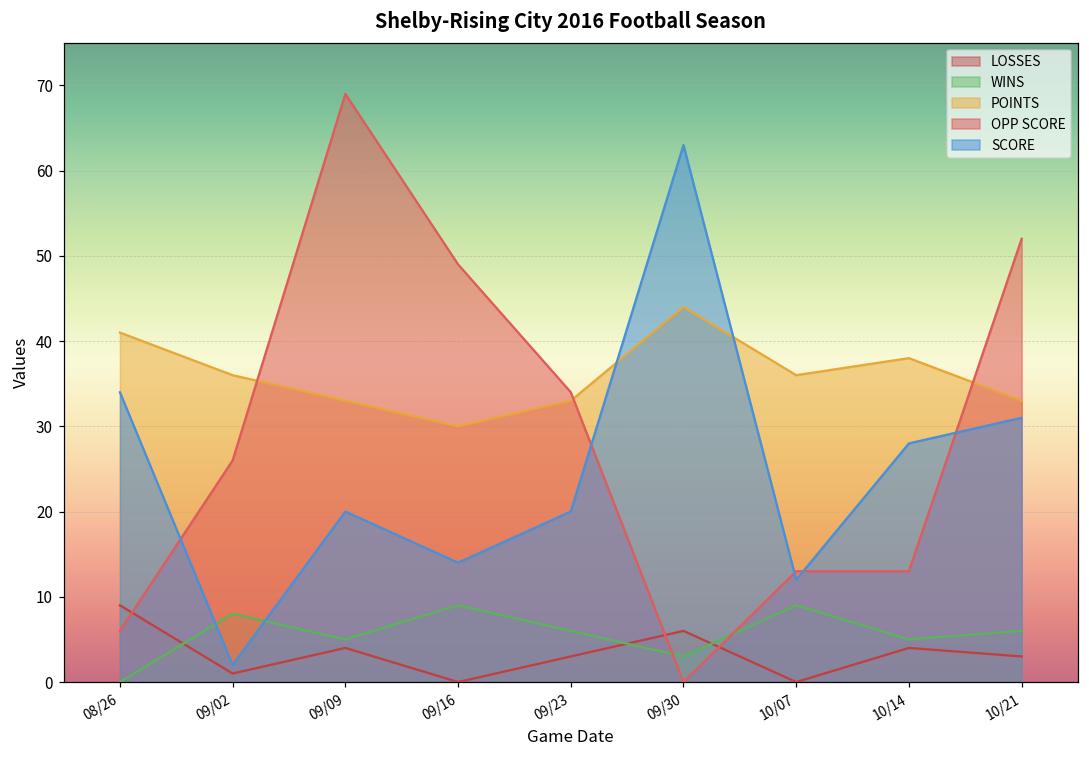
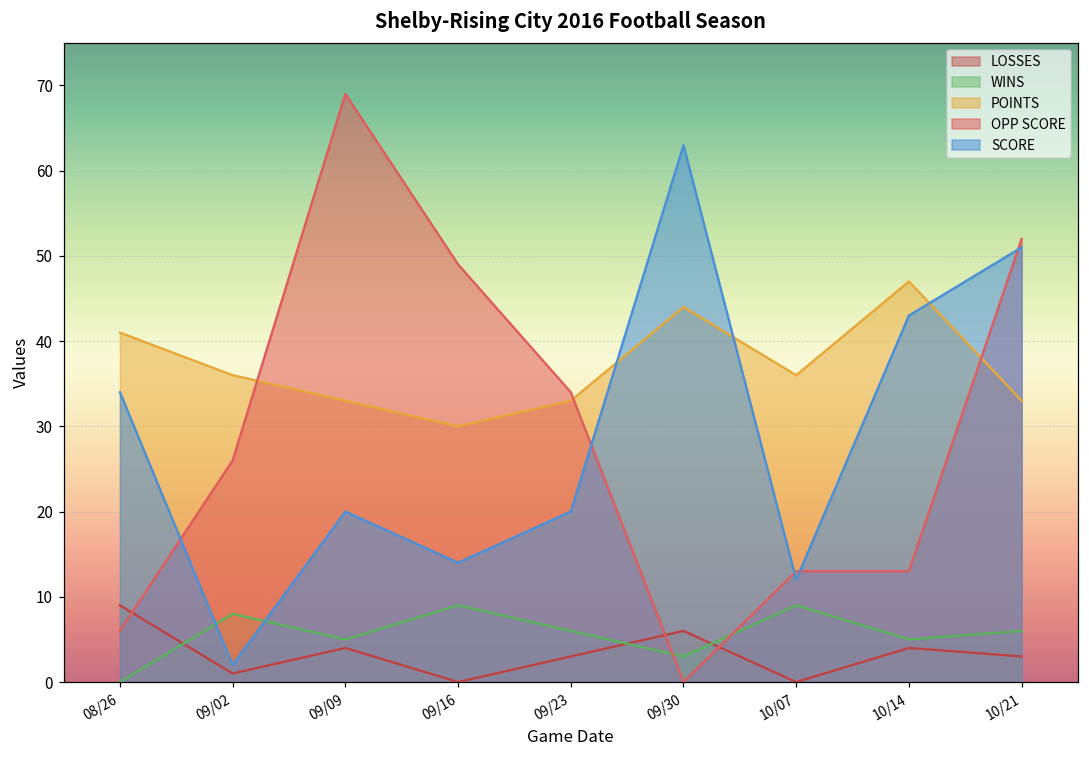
  {
    "WINS": {
      "08/26": 0,
      "09/02": 8,
      "09/09": 5,
      "09/16": 9,
      "09/23": 6,
      "09/30": 3,
      "10/07": 9,
      "10/14": 5,
      "10/21": 6
    },
    "POINTS": {
      "08/26": 41,
      "09/02": 36,
      "09/09": 33,
      "09/16": 30,
      "09/23": 33,
      "09/30": 44,
      "10/07": 36,
-     "10/14": 38,
+     "10/14": 47,
      "10/21": 33
    },
    "SCORE": {
      "08/26": 34,
      "09/02": 2,
      "09/09": 20,
      "09/16": 14,
      "09/23": 20,
      "09/30": 63,
      "10/07": 12,
-     "10/14": 28,
-     "10/21": 31
+     "10/14": 43,
+     "10/21": 51
    }
  }
